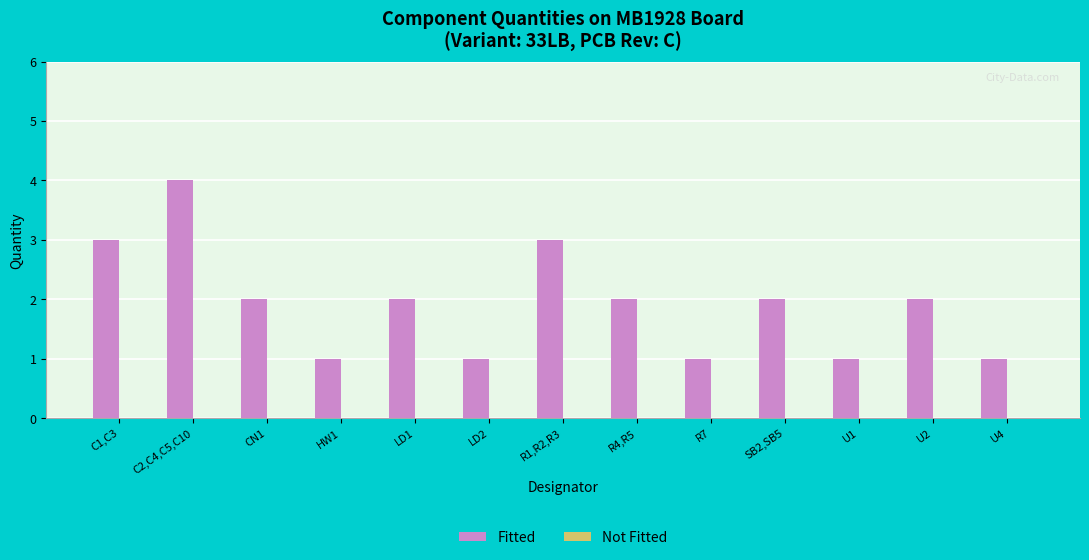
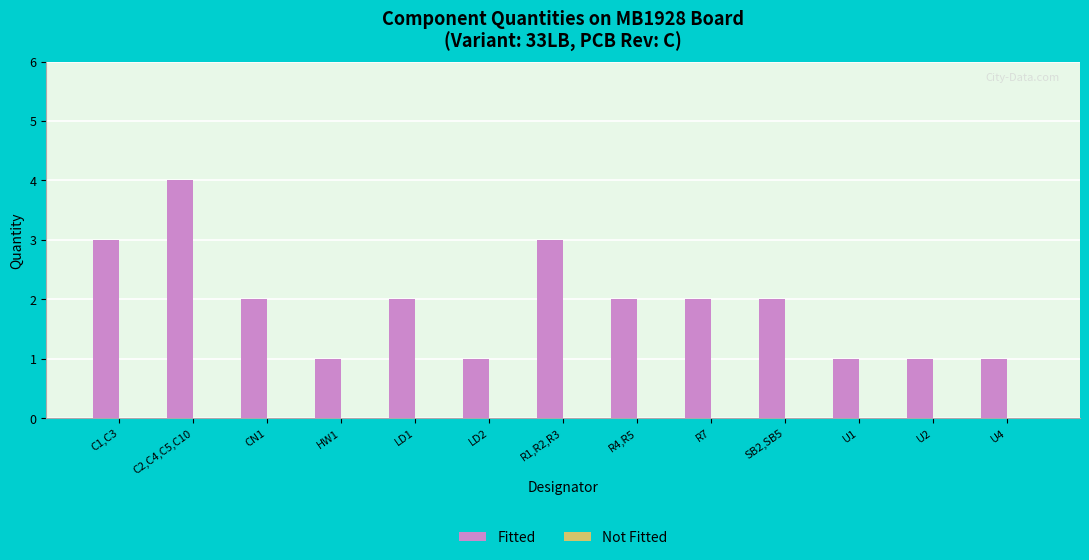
  {
    "Fitted": {
      "C1,C3": 3,
      "C2,C4,C5,C10": 4,
      "CN1": 2,
      "HW1": 1,
      "LD1": 2,
      "LD2": 1,
      "R1,R2,R3": 3,
      "R4,R5": 2,
-     "R7": 1,
+     "R7": 2,
      "SB2,SB5": 2,
      "U1": 1,
-     "U2": 2,
+     "U2": 1,
      "U4": 1
    },
    "Not Fitted": {
      "C1,C3": 0,
      "C2,C4,C5,C10": 0,
      "CN1": 0,
      "HW1": 0,
      "LD1": 0,
      "LD2": 0,
      "R1,R2,R3": 0,
      "R4,R5": 0,
      "R7": 0,
      "SB2,SB5": 0,
      "U1": 0,
      "U2": 0,
      "U4": 0
    }
  }
